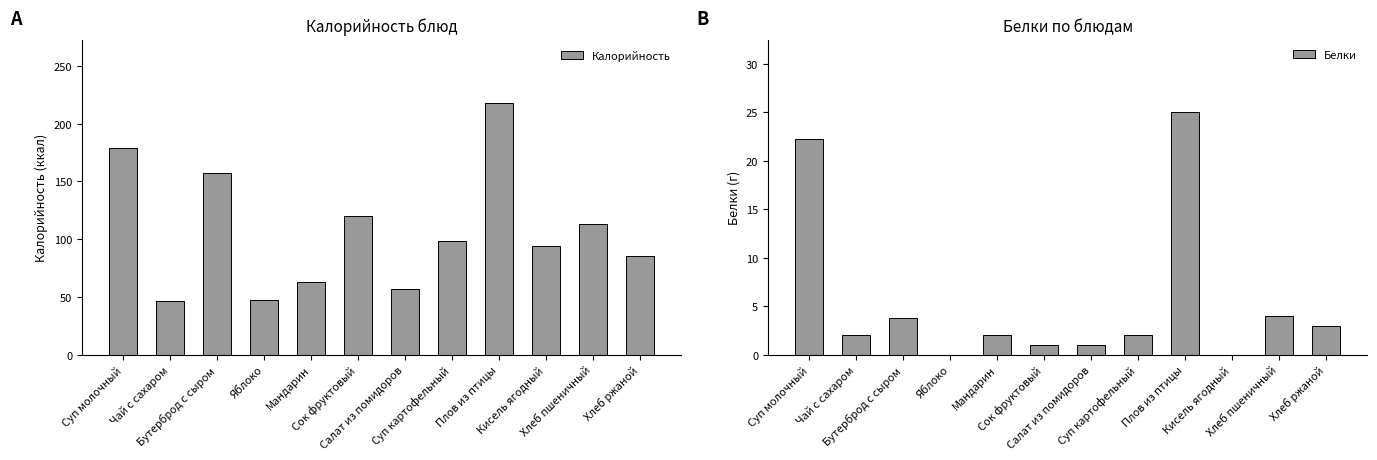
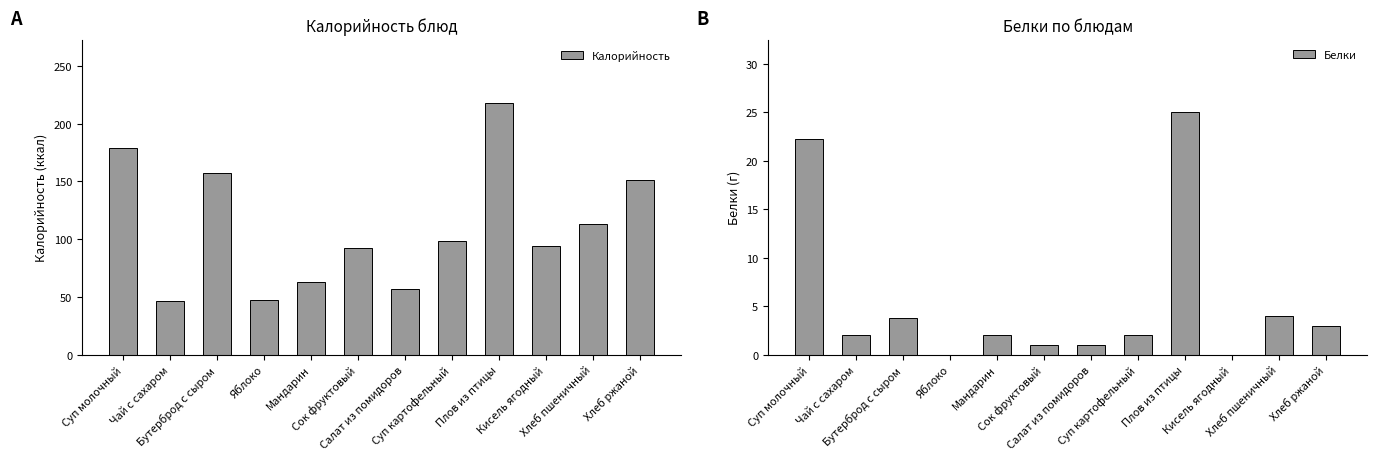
  {
    "Калорийность блюд": {
      "Суп молочный": 179,
      "Чай с сахаром": 46,
      "Бутерброд с сыром": 157,
      "Яблоко": 47,
      "Мандарин": 63,
-     "Сок фруктовый": 120,
+     "Сок фруктовый": 92,
      "Салат из помидоров": 57,
      "Суп картофельный": 98,
      "Плов из птицы": 218,
      "Кисель ягодный": 94,
      "Хлеб пшеничный": 113,
-     "Хлеб ржаной": 85
+     "Хлеб ржаной": 151
    },
    "Белки по блюдам": {
      "Суп молочный": 22,
      "Чай с сахаром": 2,
      "Бутерброд с сыром": 4,
      "Яблоко": 0,
      "Мандарин": 2,
      "Сок фруктовый": 1,
      "Салат из помидоров": 1,
      "Суп картофельный": 2,
      "Плов из птицы": 25,
      "Кисель ягодный": 0,
      "Хлеб пшеничный": 4,
      "Хлеб ржаной": 3
    }
  }
